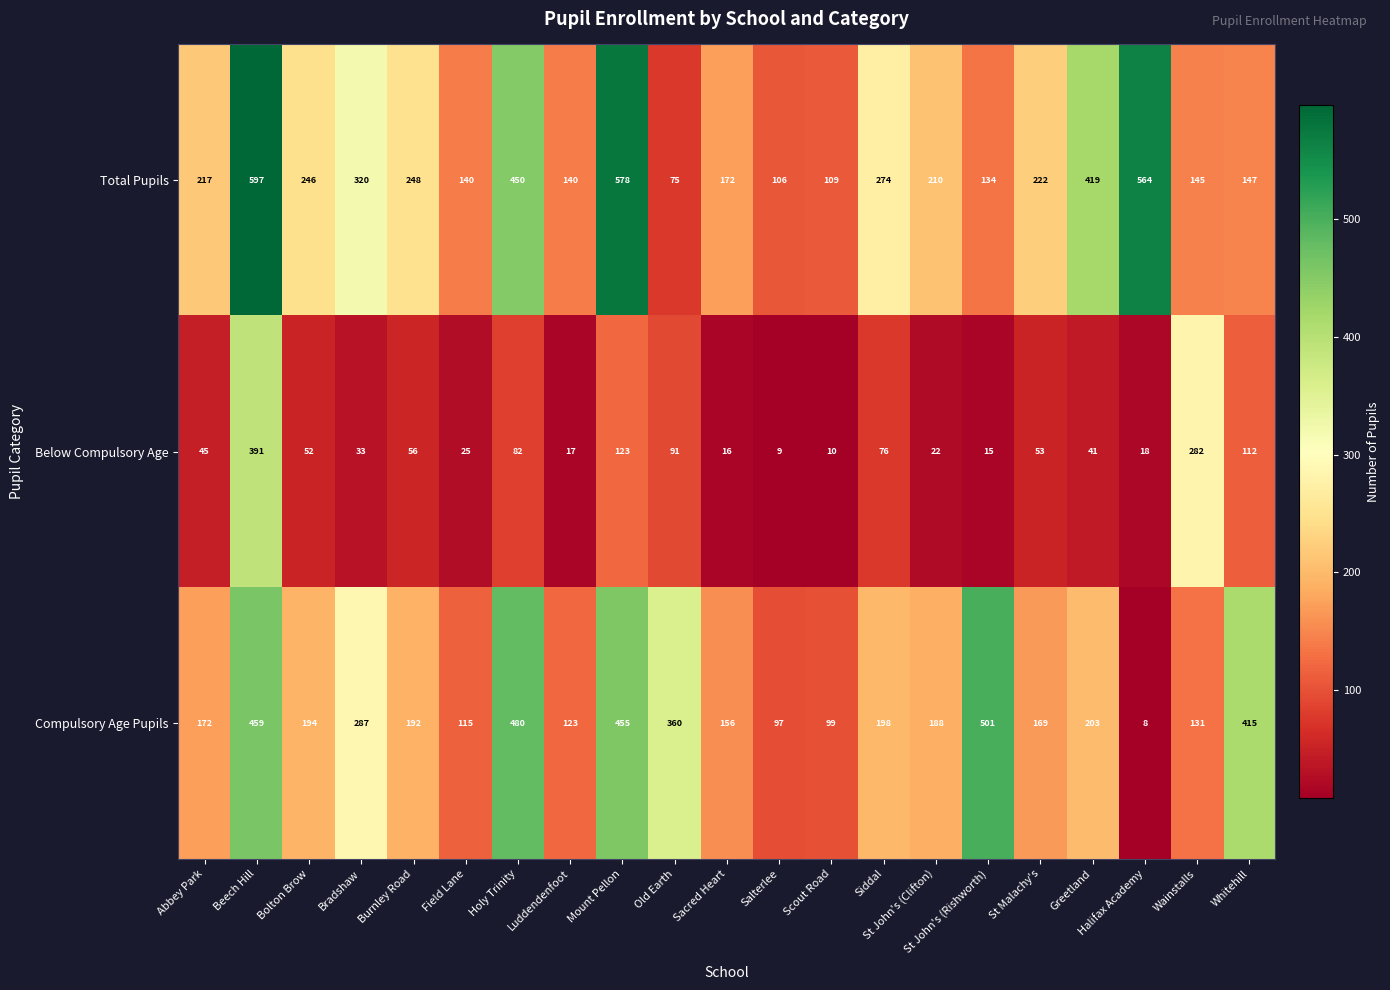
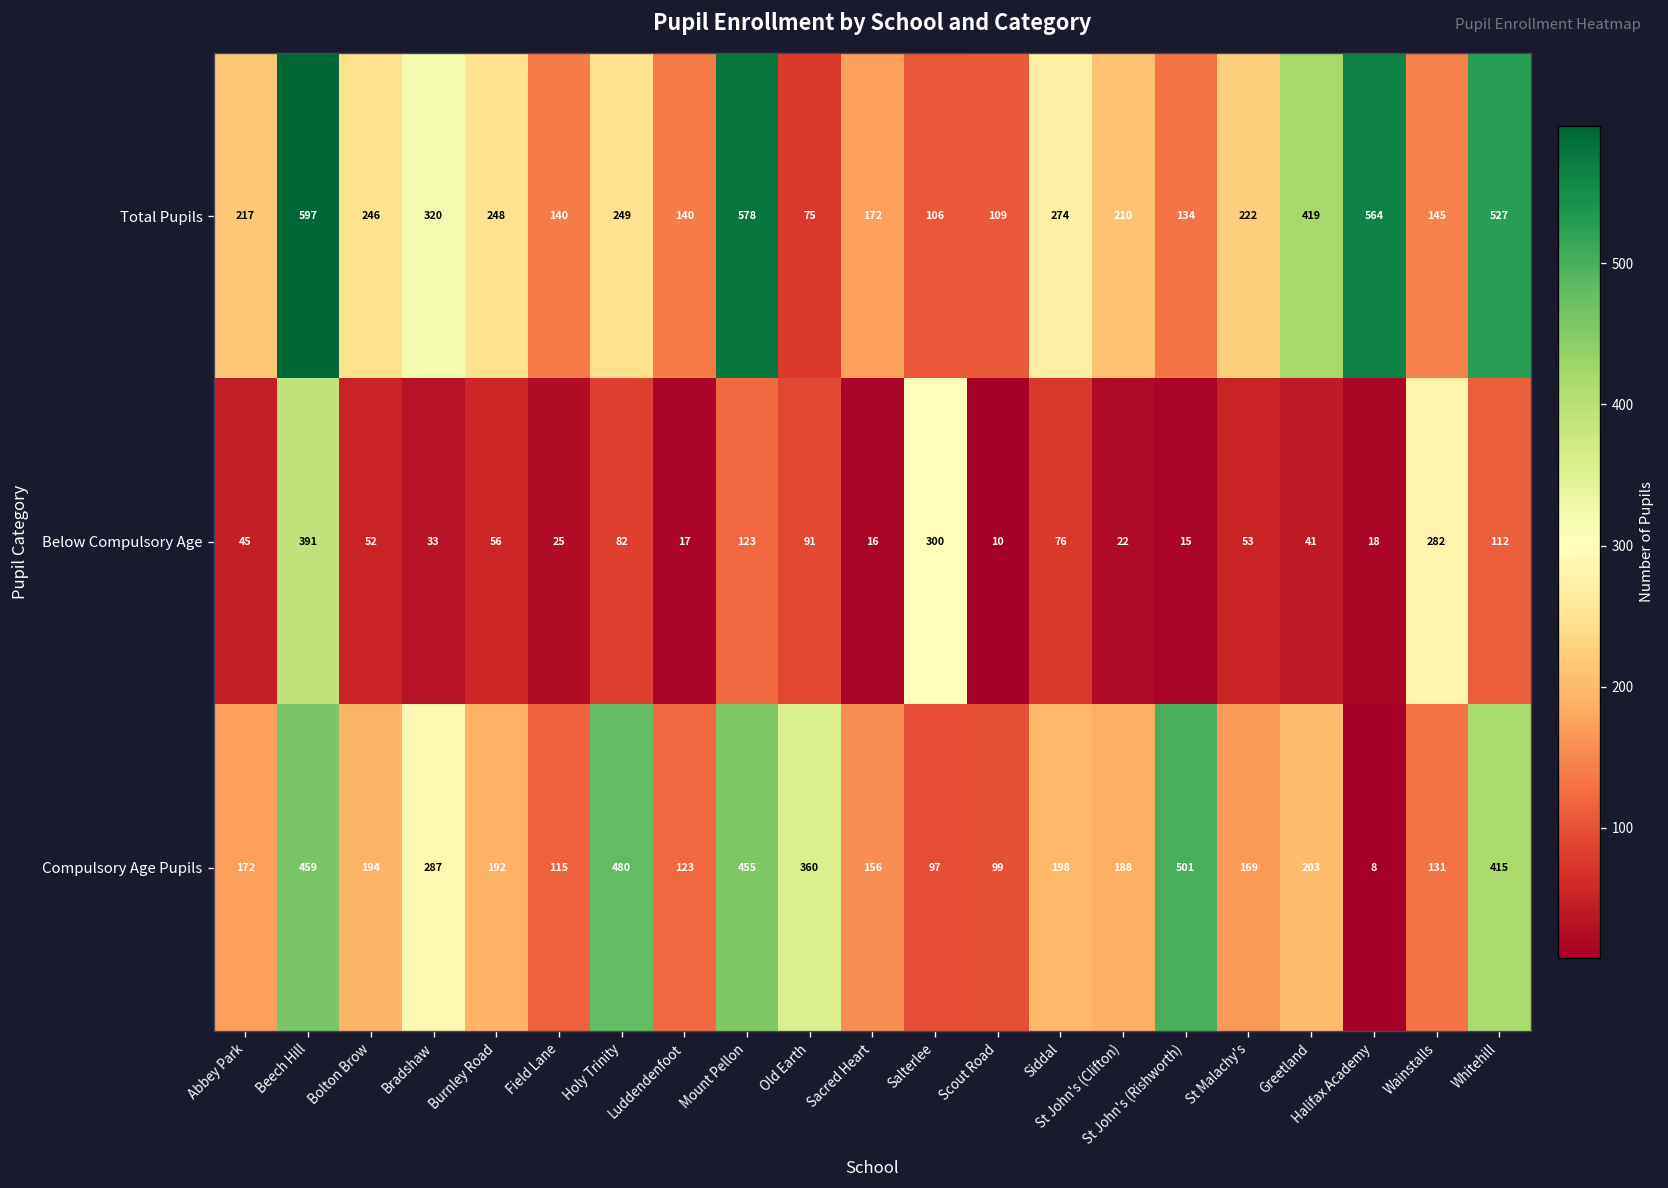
  {
    "Total Pupils": {
      "Abbey Park": 217,
      "Beech Hill": 597,
      "Bolton Brow": 246,
      "Bradshaw": 320,
      "Burnley Road": 248,
      "Field Lane": 140,
-     "Holy Trinity": 450,
+     "Holy Trinity": 249,
      "Luddendenfoot": 140,
      "Mount Pellon": 578,
      "Old Earth": 75,
      "Sacred Heart": 172,
      "Salterlee": 106,
      "Scout Road": 109,
      "Siddal": 274,
      "St John's (Clifton)": 210,
      "St John's (Rishworth)": 134,
      "St Malachy's": 222,
      "Greetland": 419,
      "Halifax Academy": 564,
      "Wainstalls": 145,
-     "Whitehill": 147
+     "Whitehill": 527
    },
    "Below Compulsory Age": {
      "Abbey Park": 45,
      "Beech Hill": 391,
      "Bolton Brow": 52,
      "Bradshaw": 33,
      "Burnley Road": 56,
      "Field Lane": 25,
      "Holy Trinity": 82,
      "Luddendenfoot": 17,
      "Mount Pellon": 123,
      "Old Earth": 91,
      "Sacred Heart": 16,
-     "Salterlee": 9,
+     "Salterlee": 300,
      "Scout Road": 10,
      "Siddal": 76,
      "St John's (Clifton)": 22,
      "St John's (Rishworth)": 15,
      "St Malachy's": 53,
      "Greetland": 41,
      "Halifax Academy": 18,
      "Wainstalls": 282,
      "Whitehill": 112
    },
    "Compulsory Age Pupils": {
      "Abbey Park": 172,
      "Beech Hill": 459,
      "Bolton Brow": 194,
      "Bradshaw": 287,
      "Burnley Road": 192,
      "Field Lane": 115,
      "Holy Trinity": 480,
      "Luddendenfoot": 123,
      "Mount Pellon": 455,
      "Old Earth": 360,
      "Sacred Heart": 156,
      "Salterlee": 97,
      "Scout Road": 99,
      "Siddal": 198,
      "St John's (Clifton)": 188,
      "St John's (Rishworth)": 501,
      "St Malachy's": 169,
      "Greetland": 203,
      "Halifax Academy": 8,
      "Wainstalls": 131,
      "Whitehill": 415
    }
  }
